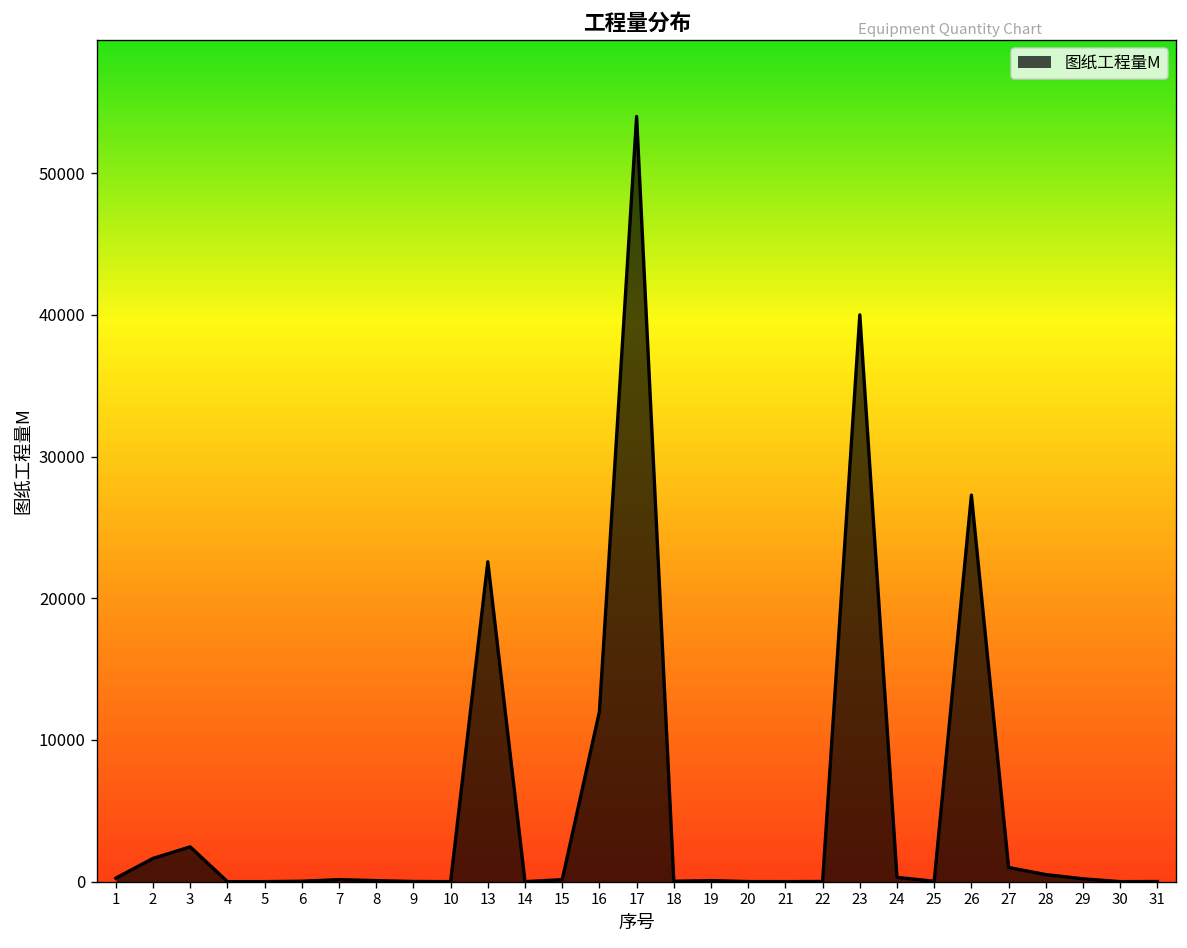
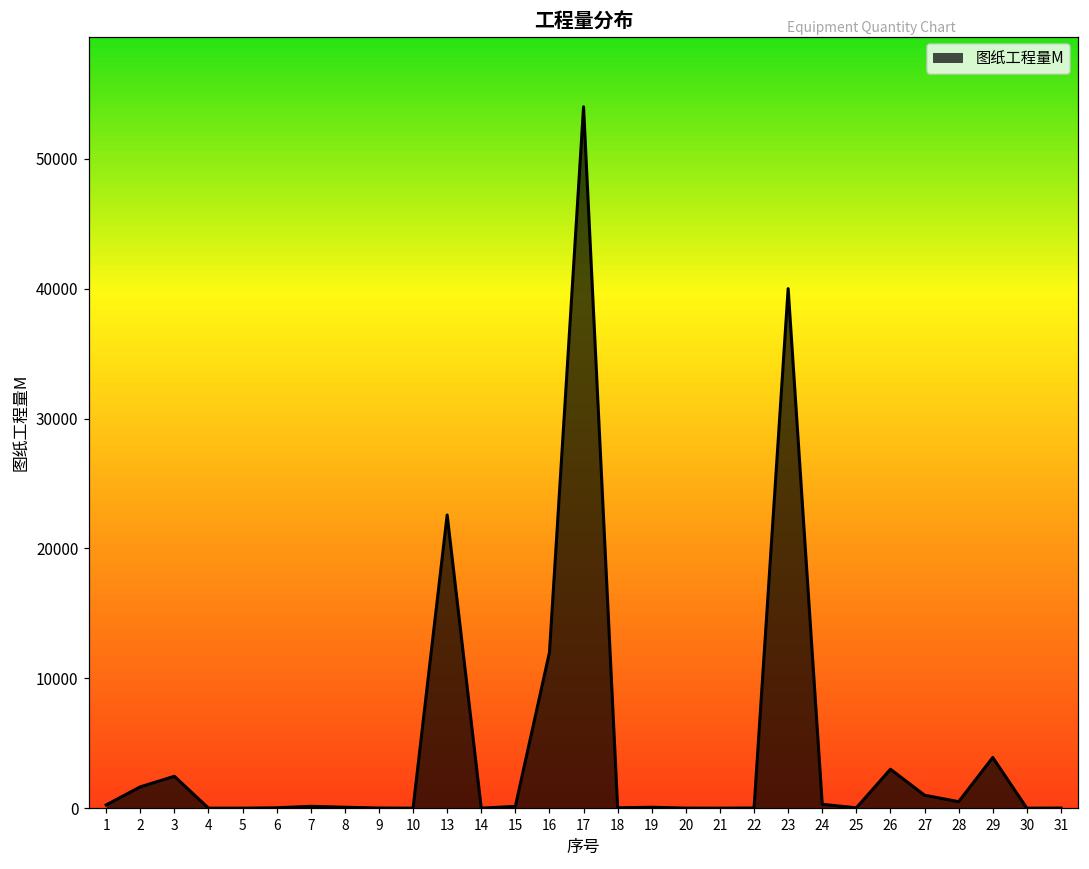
  {
    "1": 300,
    "2": 1600,
    "3": 2500,
    "4": 0,
    "5": 0,
    "6": 0,
    "7": 100,
    "8": 100,
    "9": 0,
    "10": 0,
    "13": 22600,
    "14": 0,
    "15": 100,
    "16": 12000,
    "17": 54000,
    "18": 0,
    "19": 100,
    "20": 0,
    "21": 0,
    "22": 0,
    "23": 40000,
    "24": 300,
    "25": 0,
-   "26": 27300,
+   "26": 3000,
    "27": 1000,
    "28": 500,
-   "29": 200,
+   "29": 3900,
    "30": 0,
    "31": 0
  }
